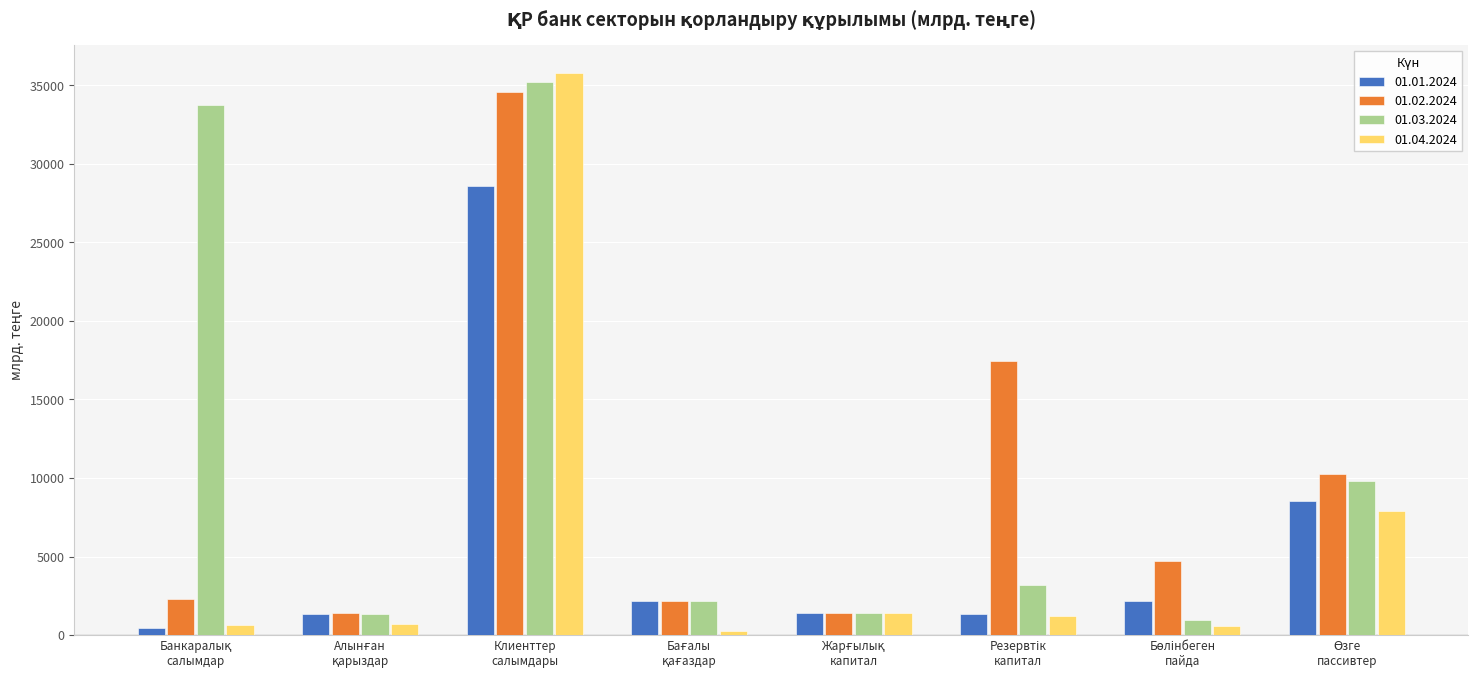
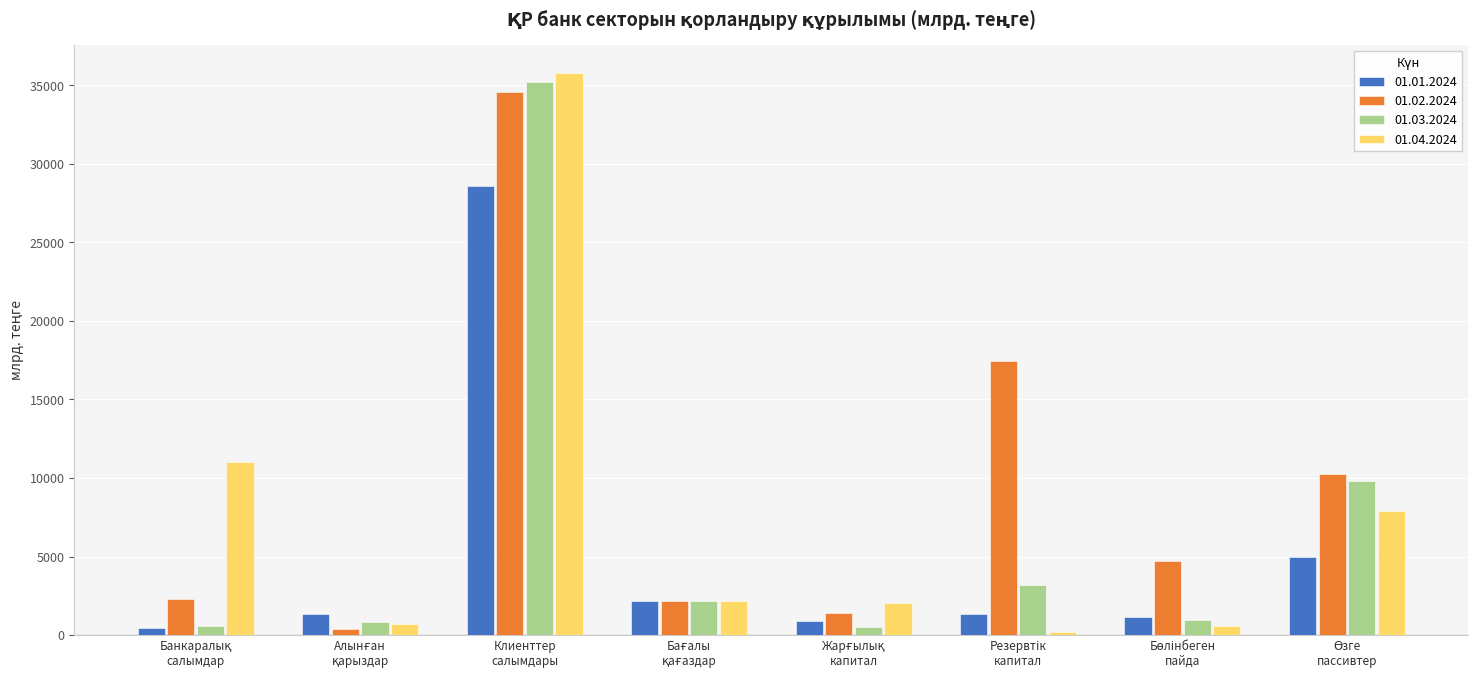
  {
    "01.01.2024": {
      "Банкаралық салымдар": 500,
      "Алынған қарыздар": 1400,
      "Клиенттер салымдары": 28600,
      "Бағалы қағаздар": 2200,
-     "Жарғылық капитал": 1400,
+     "Жарғылық капитал": 900,
      "Резервтік капитал": 1300,
-     "Бөлінбеген пайда": 2200,
-     "Өзге пассивтер": 8500
+     "Бөлінбеген пайда": 1100,
+     "Өзге пассивтер": 5000
    },
    "01.02.2024": {
      "Банкаралық салымдар": 2300,
-     "Алынған қарыздар": 1400,
+     "Алынған қарыздар": 400,
      "Клиенттер салымдары": 34600,
      "Бағалы қағаздар": 2200,
      "Жарғылық капитал": 1400,
      "Резервтік капитал": 17500,
      "Бөлінбеген пайда": 4700,
      "Өзге пассивтер": 10200
    },
    "01.03.2024": {
-     "Банкаралық салымдар": 33800,
-     "Алынған қарыздар": 1400,
+     "Банкаралық салымдар": 600,
+     "Алынған қарыздар": 800,
      "Клиенттер салымдары": 35200,
      "Бағалы қағаздар": 2200,
-     "Жарғылық капитал": 1400,
+     "Жарғылық капитал": 500,
      "Резервтік капитал": 3200,
      "Бөлінбеген пайда": 1000,
      "Өзге пассивтер": 9800
    },
    "01.04.2024": {
-     "Банкаралық салымдар": 600,
+     "Банкаралық салымдар": 11000,
      "Алынған қарыздар": 700,
      "Клиенттер салымдары": 35800,
-     "Бағалы қағаздар": 300,
-     "Жарғылық капитал": 1400,
-     "Резервтік капитал": 1200,
+     "Бағалы қағаздар": 2200,
+     "Жарғылық капитал": 2000,
+     "Резервтік капитал": 200,
      "Бөлінбеген пайда": 600,
      "Өзге пассивтер": 7900
    }
  }
